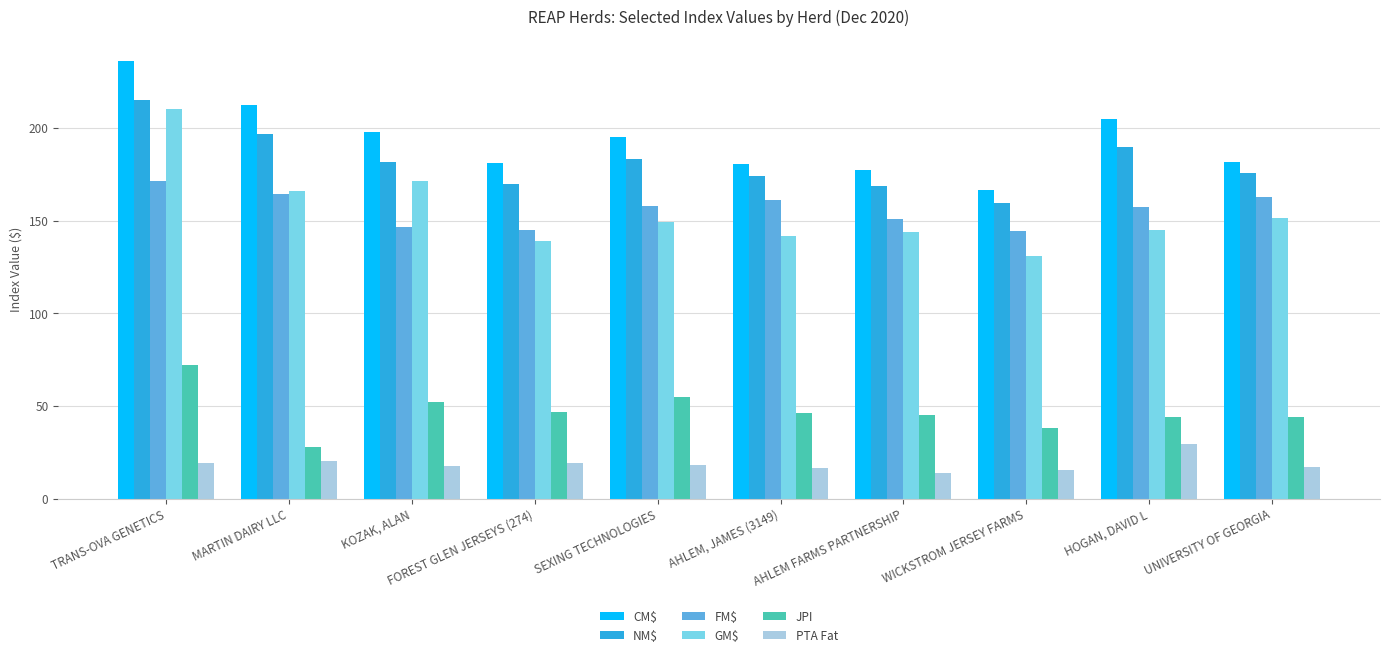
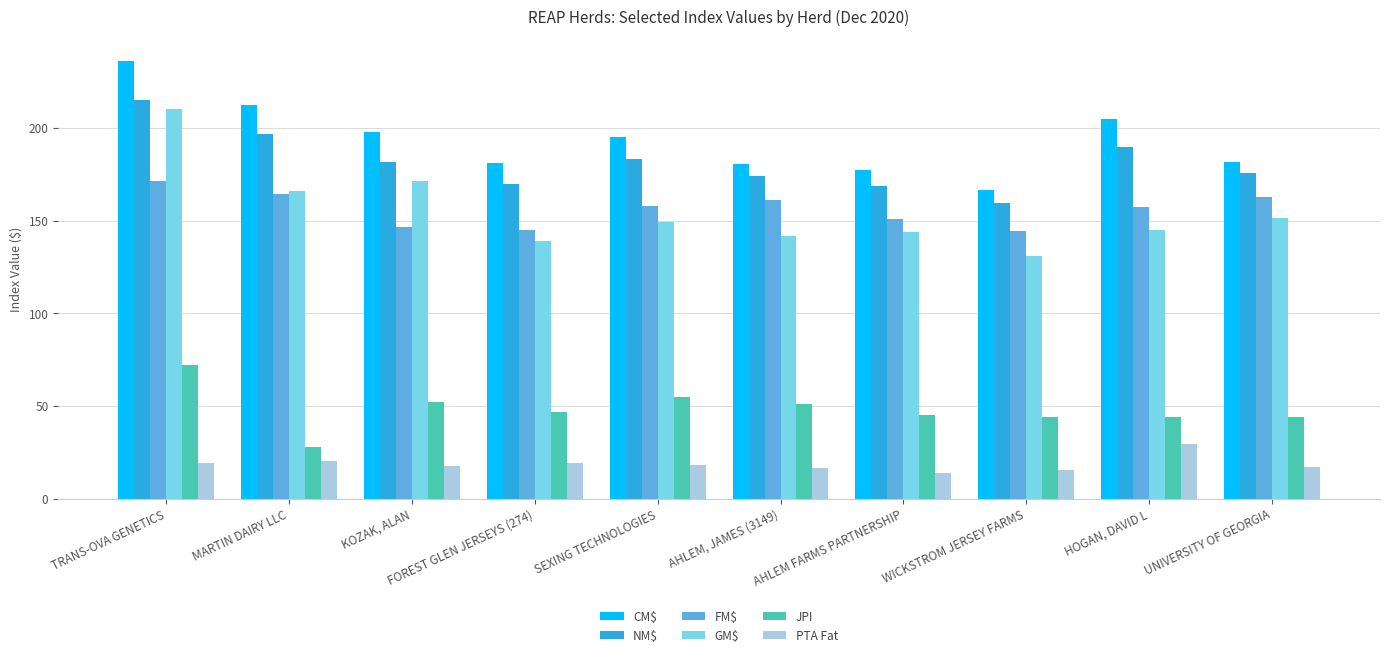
  {
    "JPI": {
      "TRANS-OVA GENETICS": 72,
      "MARTIN DAIRY LLC": 28,
      "KOZAK, ALAN": 52,
      "FOREST GLEN JERSEYS (274)": 47,
      "SEXING TECHNOLOGIES": 55,
-     "AHLEM, JAMES (3149)": 46,
+     "AHLEM, JAMES (3149)": 51,
      "AHLEM FARMS PARTNERSHIP": 45,
-     "WICKSTROM JERSEY FARMS": 38,
+     "WICKSTROM JERSEY FARMS": 44,
      "HOGAN, DAVID L": 44,
      "UNIVERSITY OF GEORGIA": 44
    }
  }
